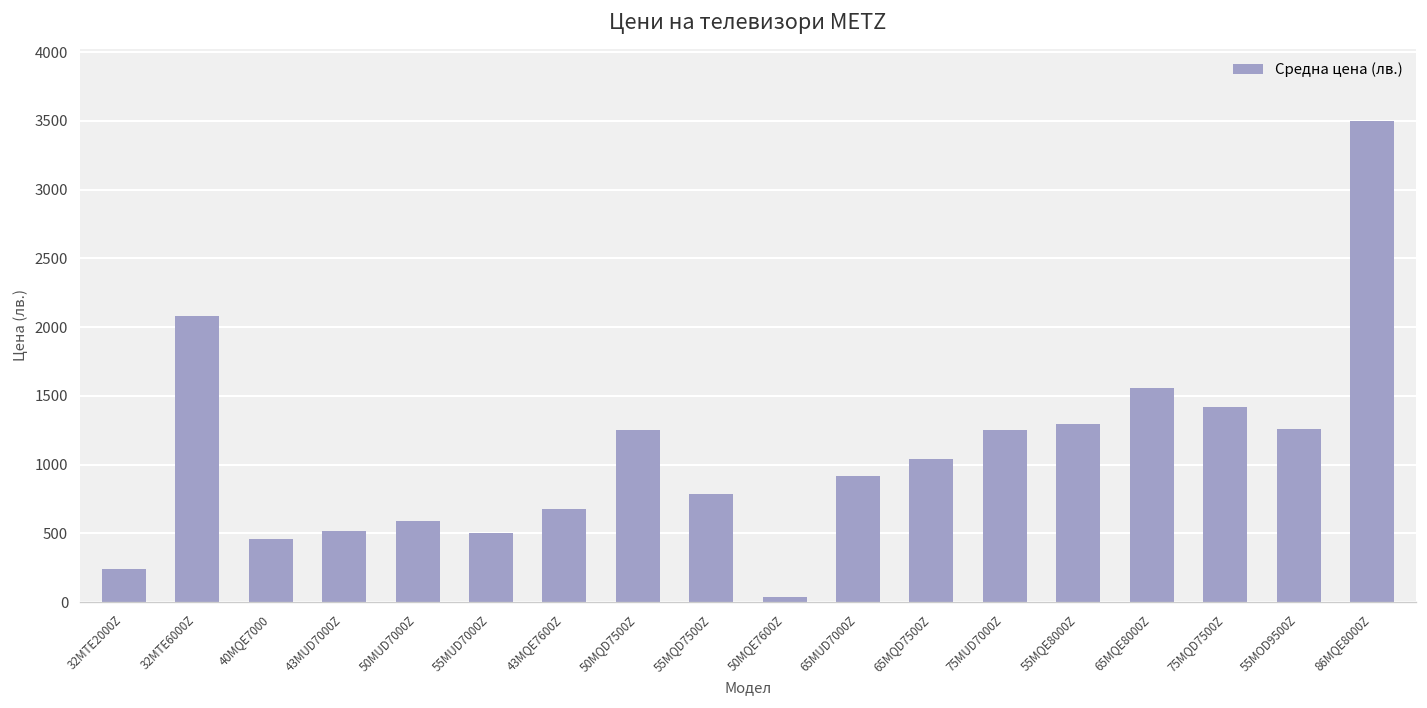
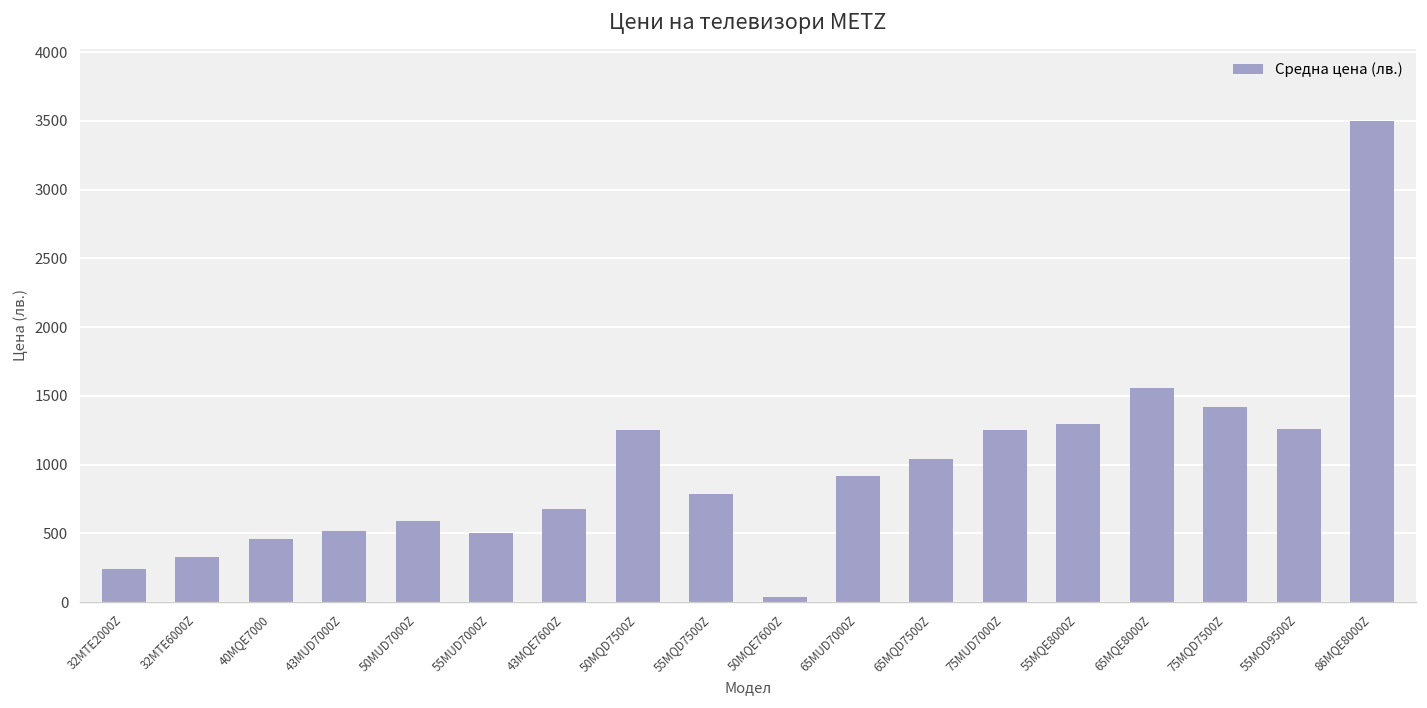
  {
    "32MTE2000Z": 240,
-   "32MTE6000Z": 2080,
+   "32MTE6000Z": 330,
    "40MQE7000": 460,
    "43MUD7000Z": 520,
    "50MUD7000Z": 590,
    "55MUD7000Z": 500,
    "43MQE7600Z": 680,
    "50MQD7500Z": 1250,
    "55MQD7500Z": 790,
    "50MQE7600Z": 40,
    "65MUD7000Z": 920,
    "65MQD7500Z": 1040,
    "75MUD7000Z": 1250,
    "55MQE8000Z": 1300,
    "65MQE8000Z": 1560,
    "75MQD7500Z": 1420,
    "55MOD9500Z": 1260,
    "86MQE8000Z": 3500
  }
